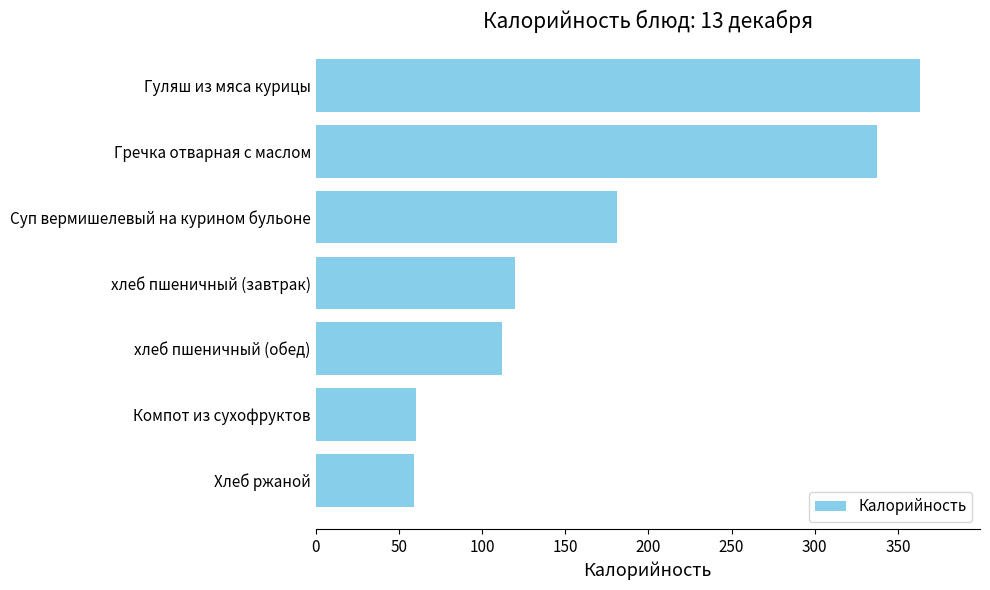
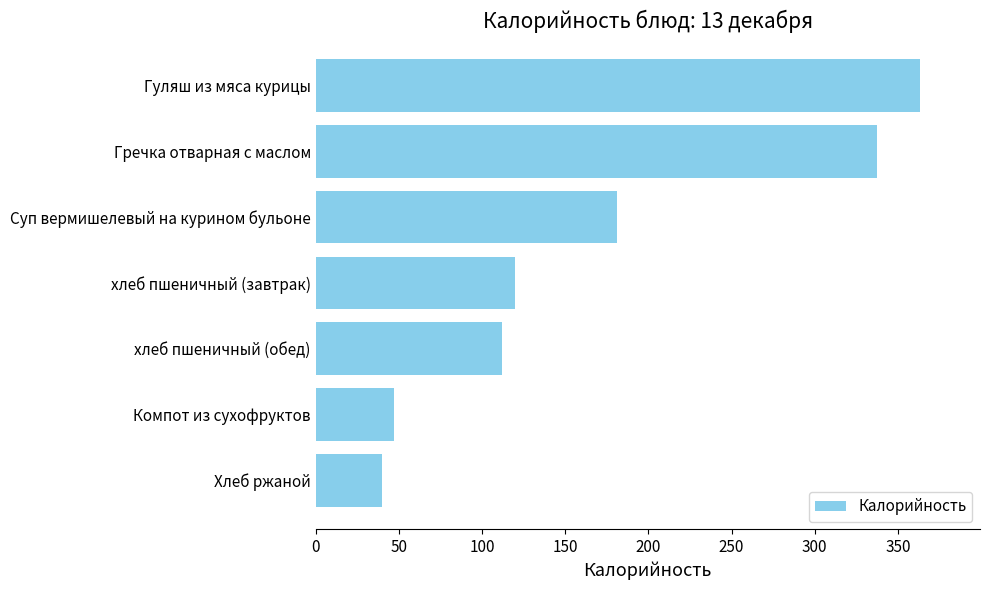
  {
    "Гуляш из мяса курицы": 363,
    "Гречка отварная с маслом": 337,
    "Суп вермишелевый на курином бульоне": 181,
    "хлеб пшеничный (завтрак)": 120,
    "хлеб пшеничный (обед)": 112,
-   "Компот из сухофруктов": 60,
-   "Хлеб ржаной": 59
+   "Компот из сухофруктов": 47,
+   "Хлеб ржаной": 40
  }
